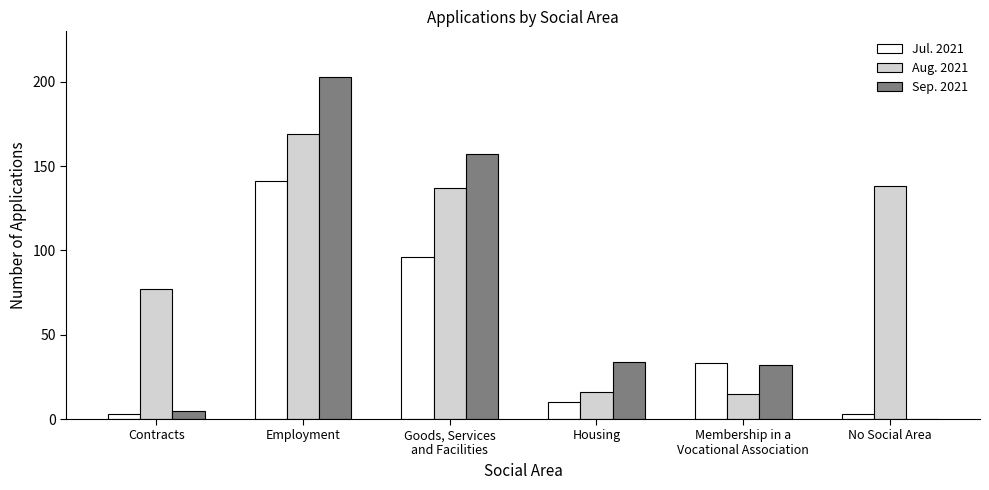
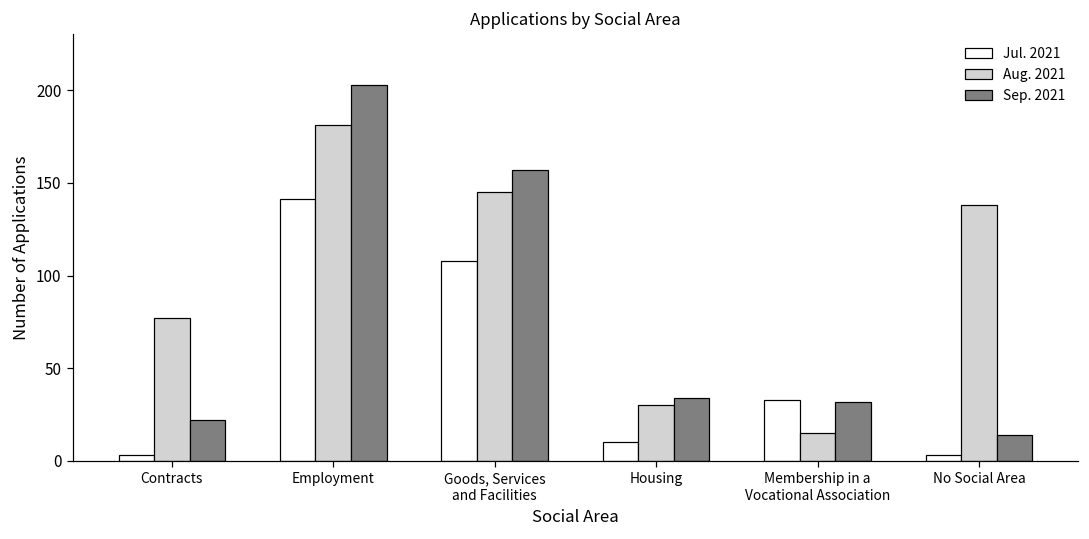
  {
    "Jul. 2021": {
      "Contracts": 3,
      "Employment": 141,
-     "Goods, Services and Facilities": 96,
+     "Goods, Services and Facilities": 108,
      "Housing": 10,
      "Membership in a Vocational Association": 33,
      "No Social Area": 3
    },
    "Aug. 2021": {
      "Contracts": 77,
-     "Employment": 169,
-     "Goods, Services and Facilities": 137,
-     "Housing": 16,
+     "Employment": 181,
+     "Goods, Services and Facilities": 145,
+     "Housing": 30,
      "Membership in a Vocational Association": 15,
      "No Social Area": 138
    },
    "Sep. 2021": {
-     "Contracts": 5,
+     "Contracts": 22,
      "Employment": 203,
      "Goods, Services and Facilities": 157,
      "Housing": 34,
      "Membership in a Vocational Association": 32,
-     "No Social Area": 0
+     "No Social Area": 14
    }
  }
